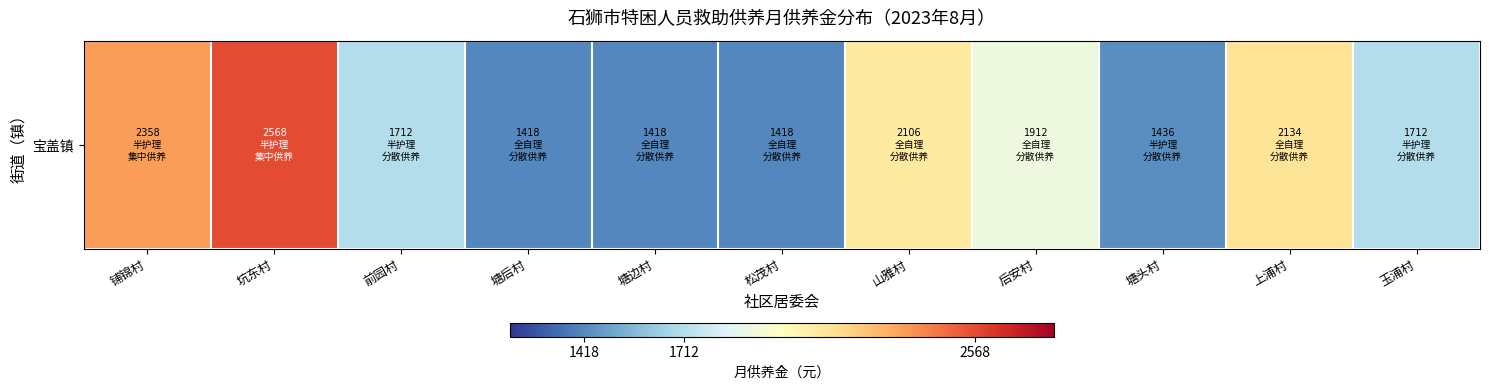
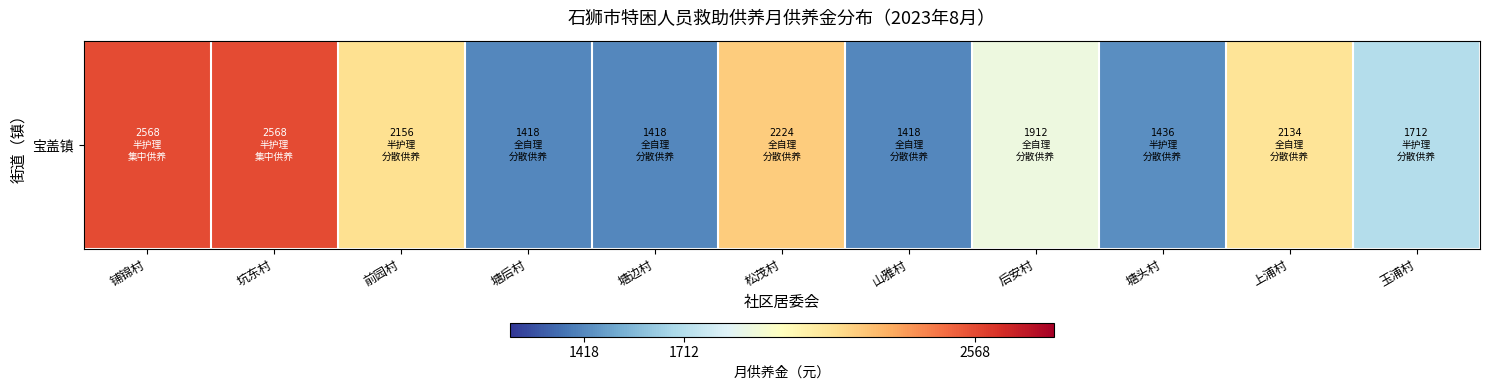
  {
    "宝盖镇": {
-     "铺锦村": 2358,
+     "铺锦村": 2568,
      "坑东村": 2568,
-     "前园村": 1712,
+     "前园村": 2156,
      "塘后村": 1418,
      "塘边村": 1418,
-     "松茂村": 1418,
-     "山雅村": 2106,
+     "松茂村": 2224,
+     "山雅村": 1418,
      "后安村": 1912,
      "塘头村": 1436,
      "上浦村": 2134,
      "玉浦村": 1712
    }
  }
